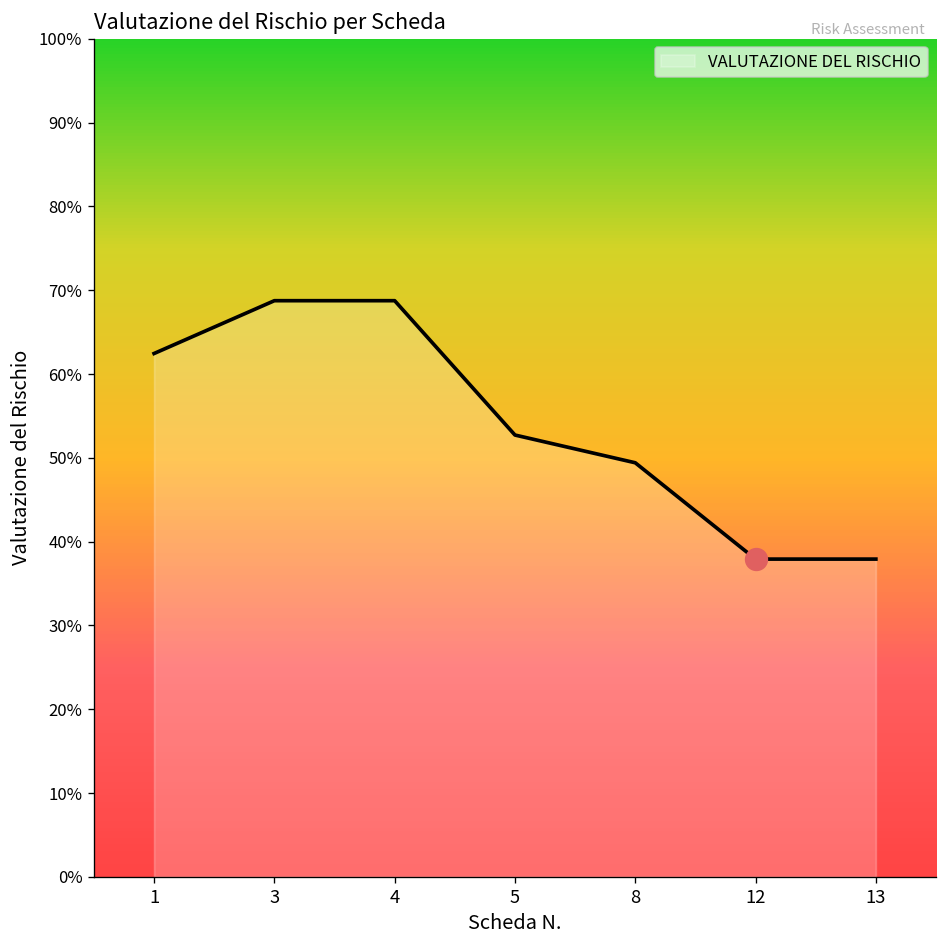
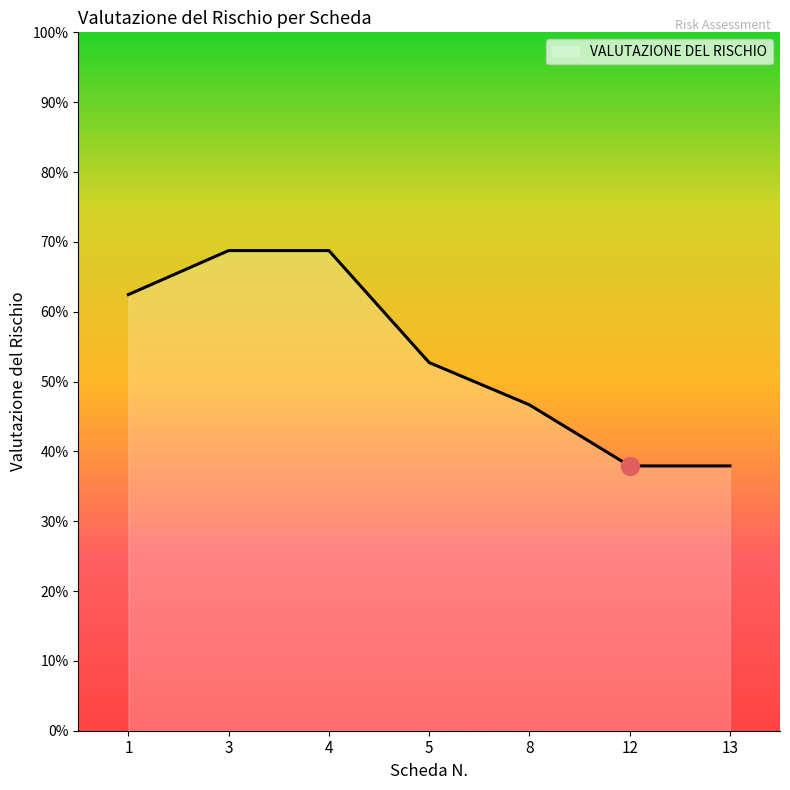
  {
    "VALUTAZIONE DEL RISCHIO": {
      "1": "62%",
      "3": "69%",
      "4": "69%",
      "5": "53%",
-     "8": "49%",
+     "8": "47%",
      "13": "38%"
    }
  }
